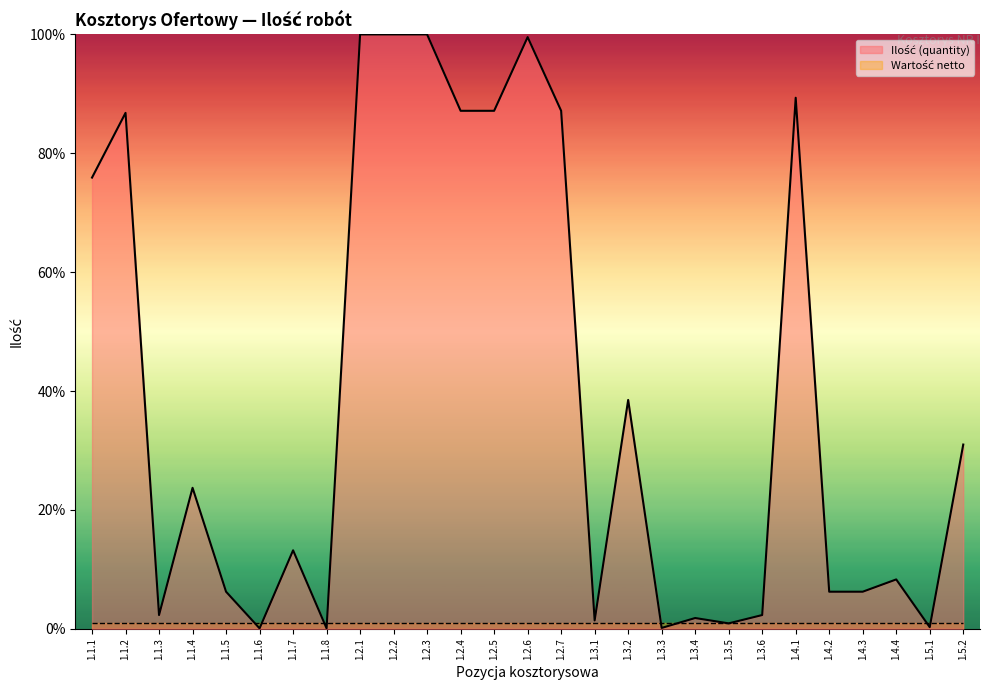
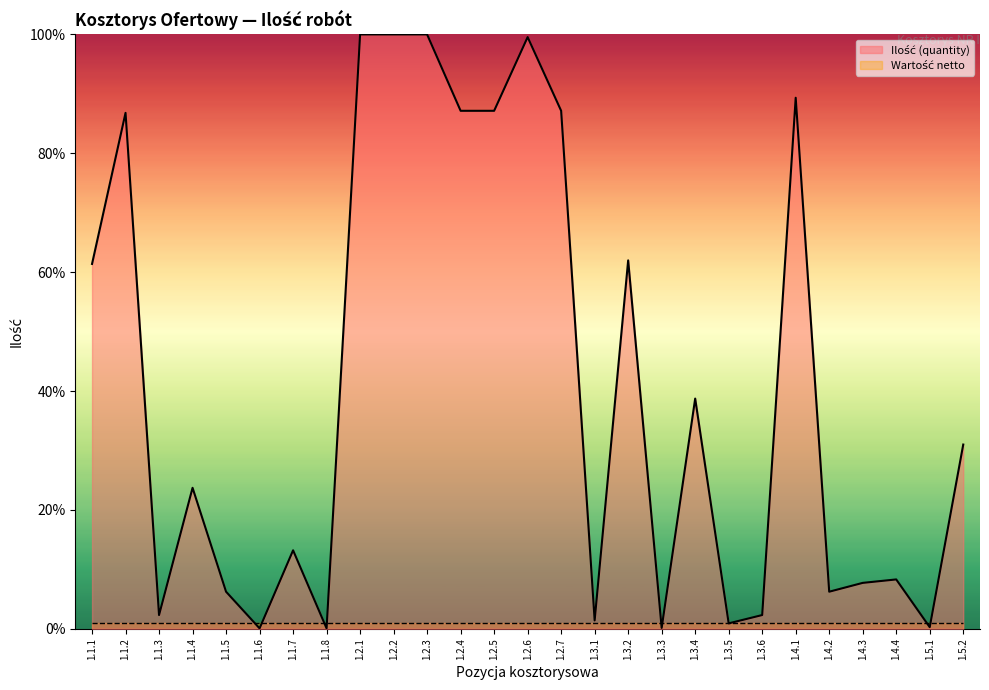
  {
    "Ilość (quantity)": {
-     "1.1.1": "76%",
+     "1.1.1": "61%",
      "1.1.2": "87%",
      "1.1.3": "2%",
      "1.1.4": "24%",
      "1.1.5": "6%",
      "1.1.6": "0%",
      "1.1.7": "13%",
      "1.1.8": "0%",
      "1.2.1": "100%",
      "1.2.2": "100%",
      "1.2.3": "100%",
      "1.2.4": "87%",
      "1.2.5": "87%",
      "1.2.6": "100%",
      "1.2.7": "87%",
-     "1.3.2": "38%",
+     "1.3.2": "62%",
      "1.3.3": "0%",
-     "1.3.4": "2%",
+     "1.3.4": "39%",
      "1.3.6": "2%",
      "1.4.1": "89%",
      "1.4.2": "6%",
-     "1.4.3": "6%",
+     "1.4.3": "8%",
      "1.4.4": "8%",
      "1.5.1": "0%",
      "1.5.2": "31%"
    },
    "Wartość netto": {
      "1.1.1": "1%",
      "1.1.2": "1%",
      "1.1.3": "1%",
      "1.1.4": "1%",
      "1.1.5": "1%",
      "1.1.6": "1%",
      "1.1.7": "1%",
      "1.1.8": "1%",
      "1.2.1": "1%",
      "1.2.2": "1%",
      "1.2.3": "1%",
      "1.2.4": "1%",
      "1.2.5": "1%",
      "1.2.6": "1%",
      "1.2.7": "1%",
      "1.3.2": "1%",
      "1.3.3": "1%",
      "1.3.4": "1%",
      "1.3.6": "1%",
      "1.4.1": "1%",
      "1.4.2": "1%",
      "1.4.3": "1%",
      "1.4.4": "1%",
      "1.5.1": "1%",
      "1.5.2": "1%"
    }
  }
